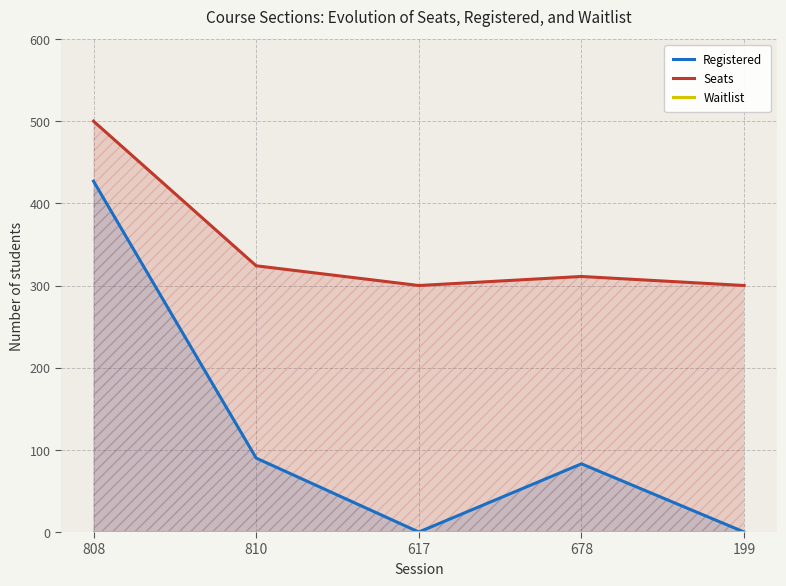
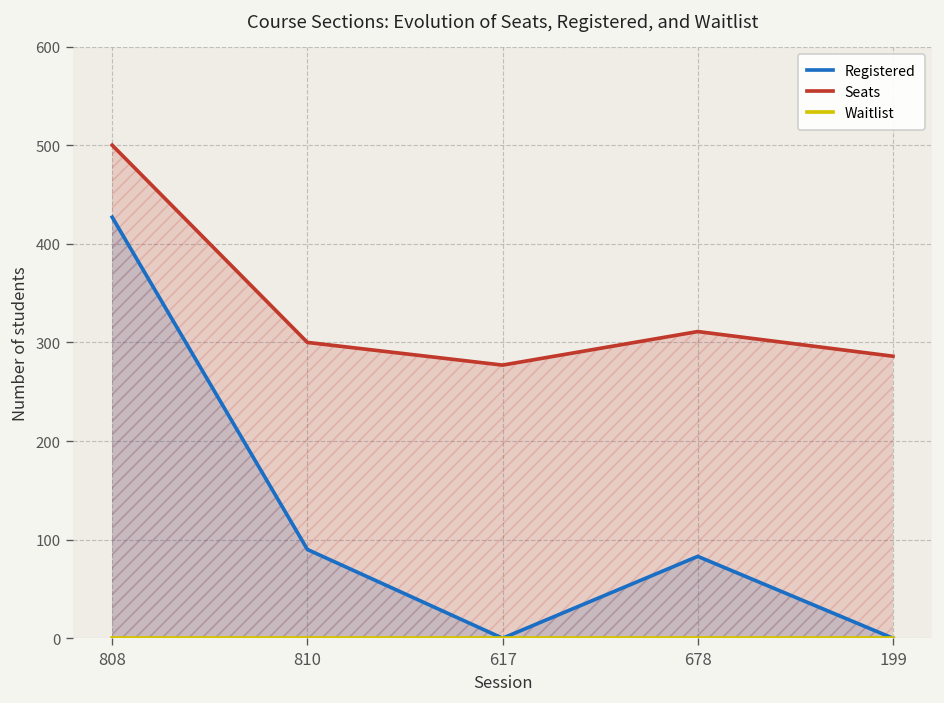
  {
    "Registered": {
      "808": 430,
      "810": 90,
      "678": 80
    },
    "Seats": {
      "808": 500,
-     "810": 320,
-     "617": 300,
+     "810": 300,
+     "617": 280,
      "678": 310,
-     "199": 300
+     "199": 290
    },
    "Waitlist": {
      "808": 0,
      "810": 0,
      "678": 0
    }
  }
